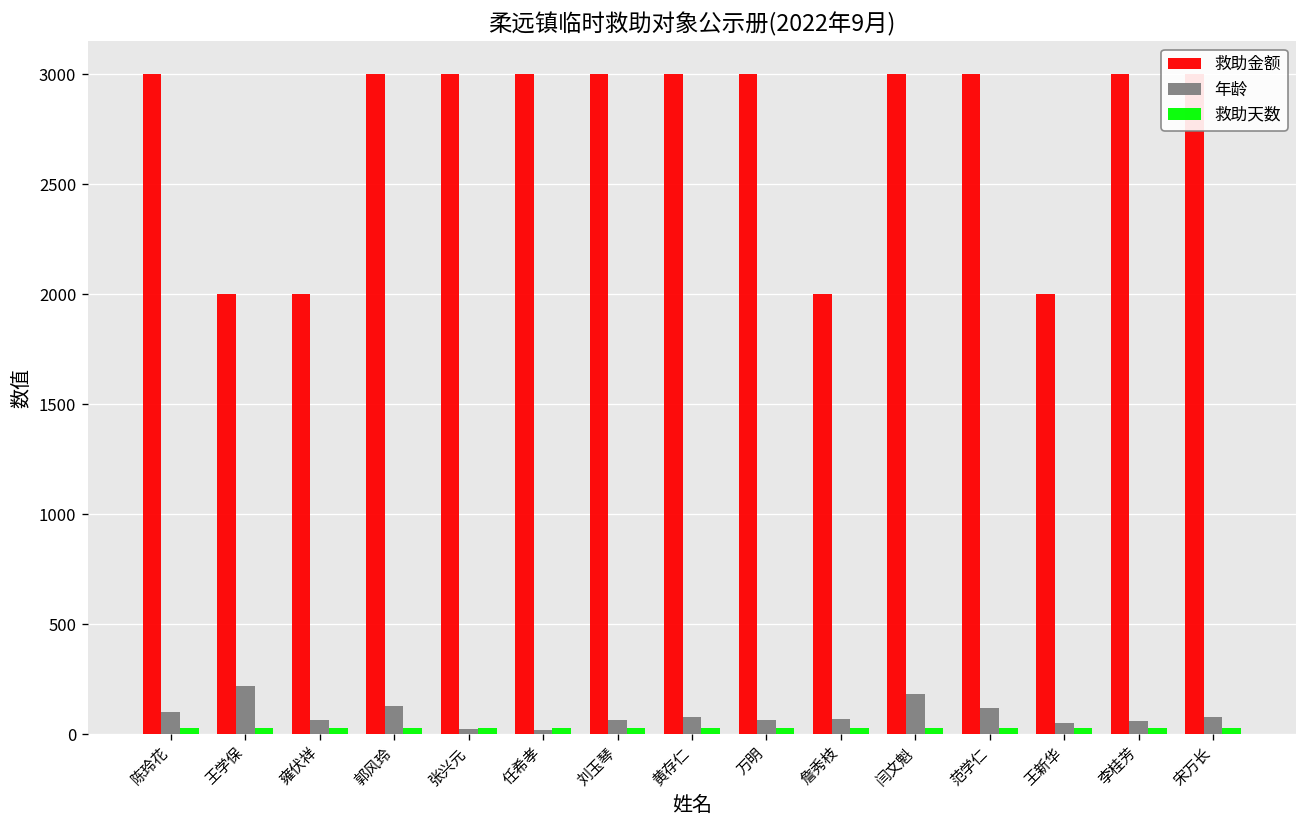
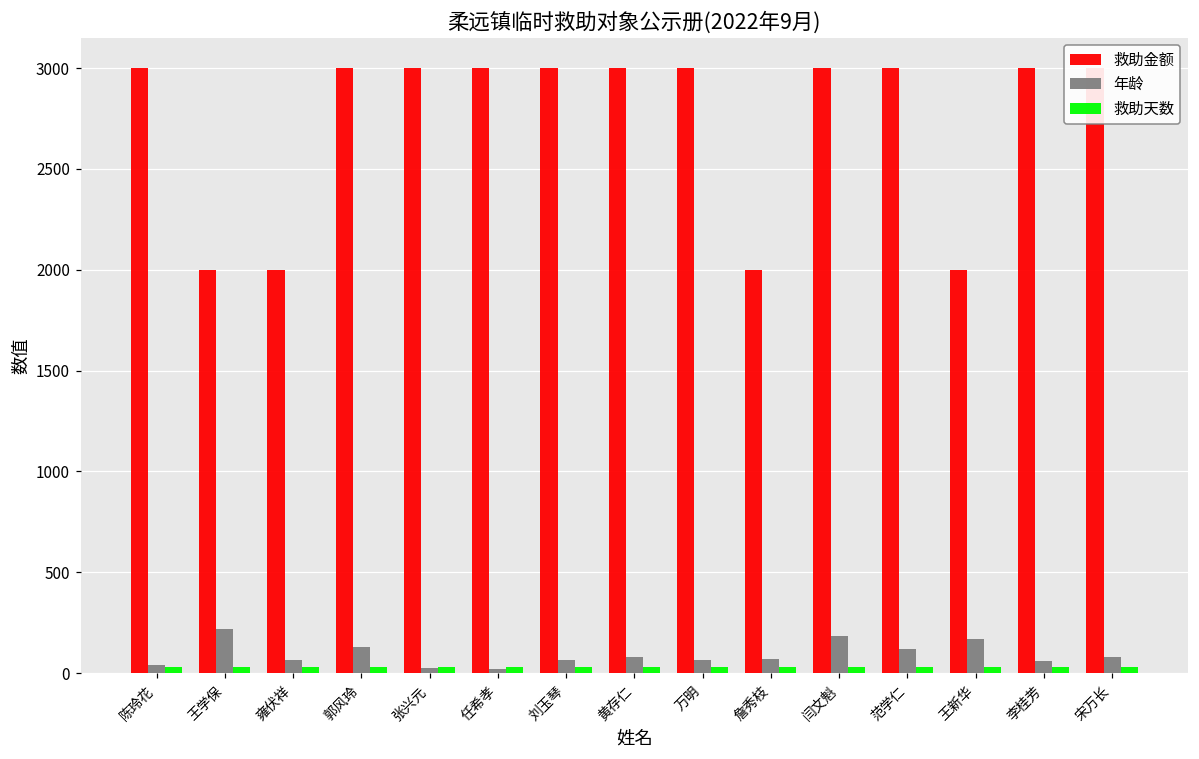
  {
    "救助金额": {
      "陈玲花": 3000,
      "王学保": 2000,
      "雍伏祥": 2000,
      "郭风玲": 3000,
      "张兴元": 3000,
      "任希孝": 3000,
      "刘玉琴": 3000,
      "黄存仁": 3000,
      "万明": 3000,
      "詹秀枝": 2000,
      "闫文魁": 3000,
      "范学仁": 3000,
      "王新华": 2000,
      "李桂芳": 3000
    },
    "年龄": {
-     "陈玲花": 100,
+     "陈玲花": 40,
      "王学保": 220,
      "雍伏祥": 70,
      "郭风玲": 130,
      "张兴元": 30,
      "任希孝": 20,
      "刘玉琴": 70,
      "黄存仁": 80,
      "万明": 70,
      "詹秀枝": 70,
      "闫文魁": 180,
      "范学仁": 120,
-     "王新华": 50,
+     "王新华": 170,
      "李桂芳": 60,
      "宋万长": 80
    },
    "救助天数": {
      "陈玲花": 30,
      "王学保": 30,
      "雍伏祥": 30,
      "郭风玲": 30,
      "张兴元": 30,
      "任希孝": 30,
      "刘玉琴": 30,
      "黄存仁": 30,
      "万明": 30,
      "詹秀枝": 30,
      "闫文魁": 30,
      "范学仁": 30,
      "王新华": 30,
      "李桂芳": 30,
      "宋万长": 30
    }
  }
